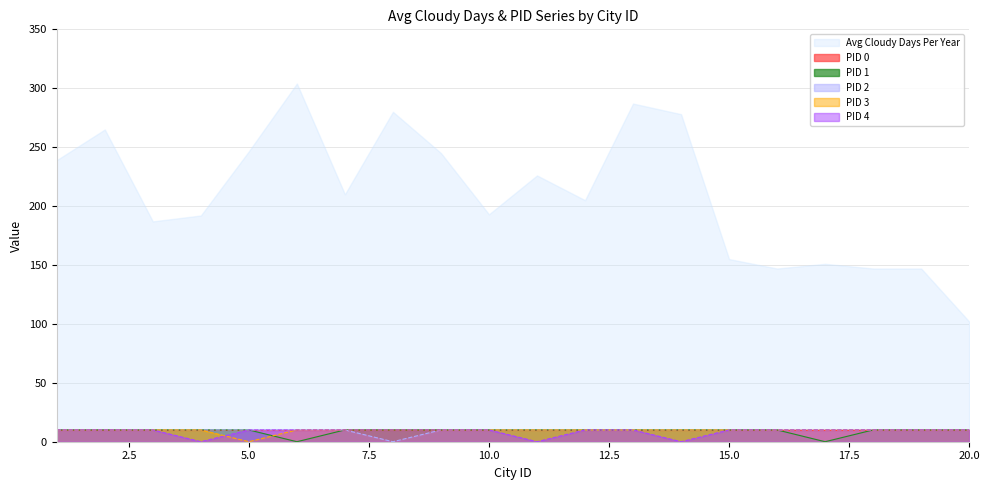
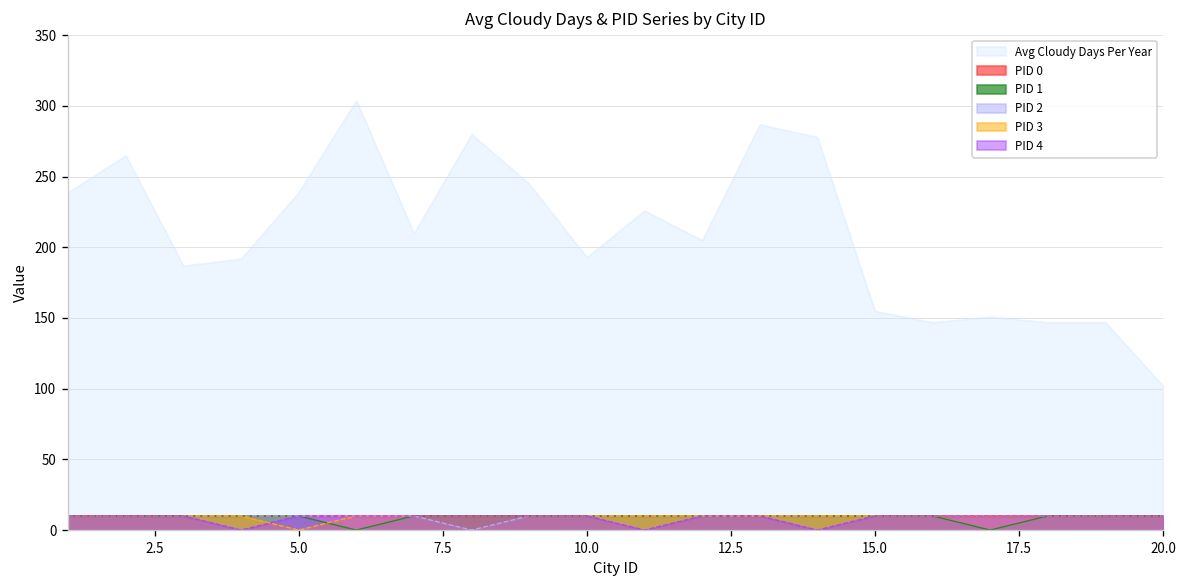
  {
    "Avg Cloudy Days Per Year": {
-     "5.0": 247,
+     "5.0": 239,
      "10.0": 193,
      "15.0": 155,
      "20.0": 102
    },
    "PID 3": {
      "5.0": 0
    }
  }
